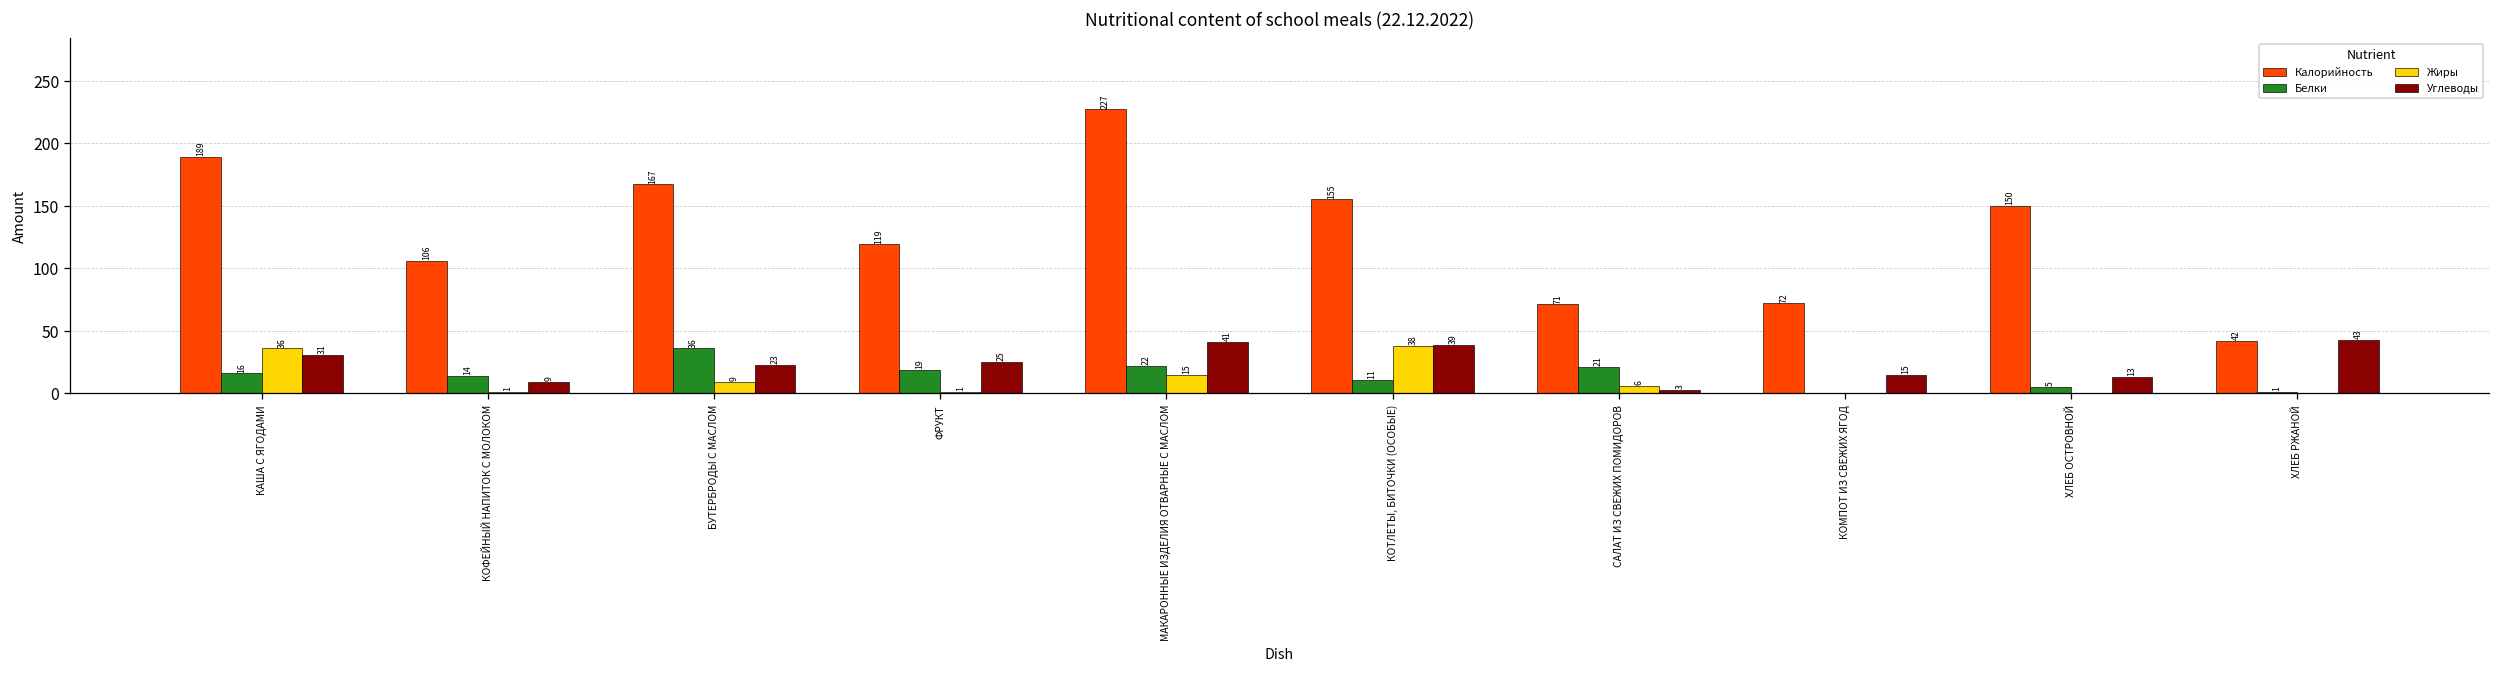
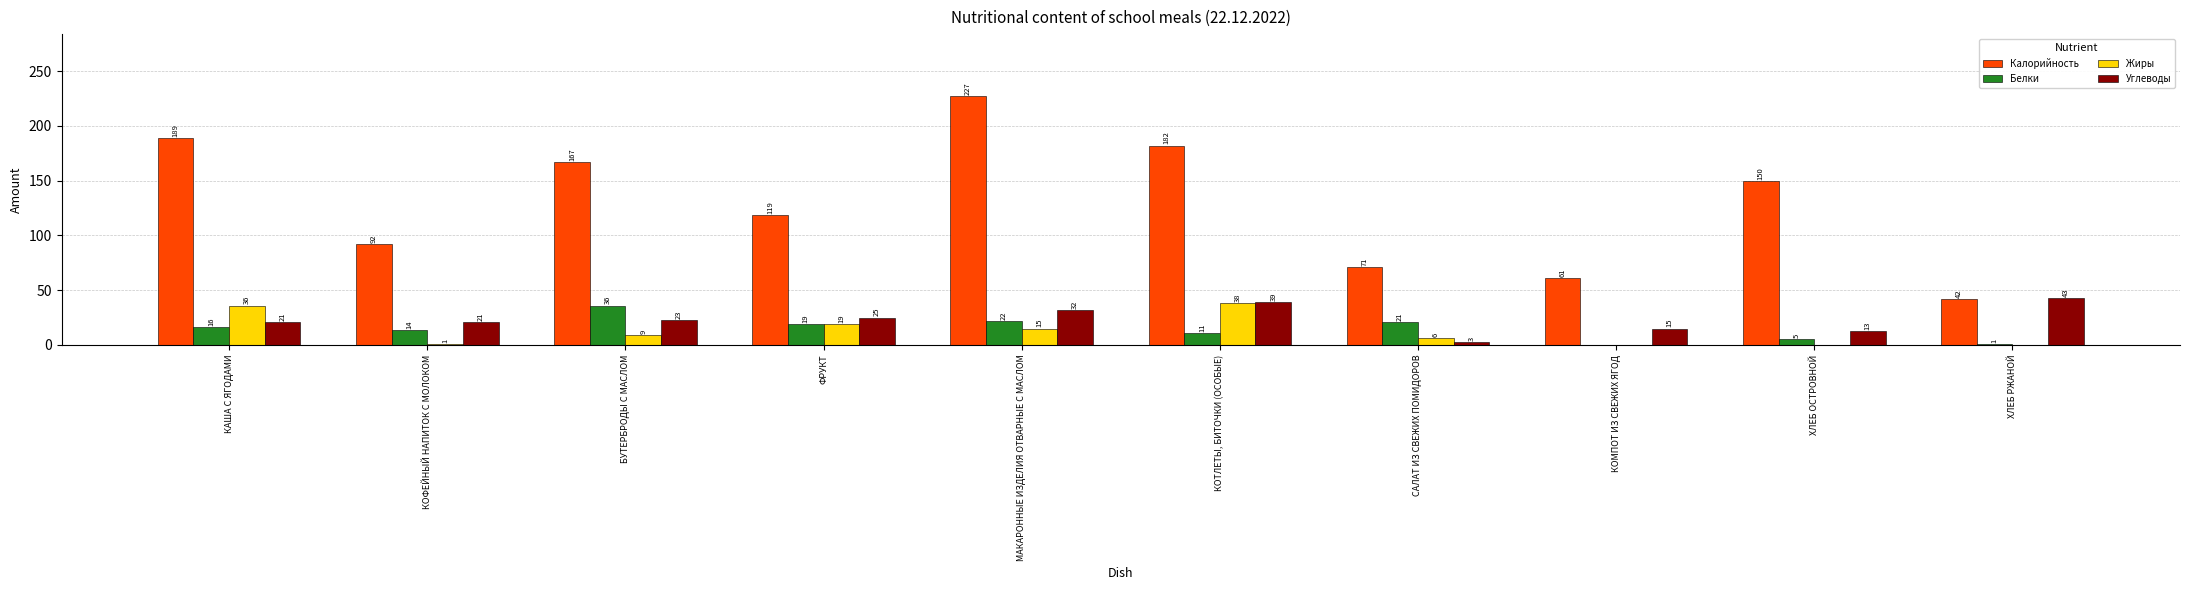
  {
    "Калорийность": {
      "КАША С ЯГОДАМИ": 189,
-     "КОФЕЙНЫЙ НАПИТОК С МОЛОКОМ": 106,
+     "КОФЕЙНЫЙ НАПИТОК С МОЛОКОМ": 92,
      "БУТЕРБРОДЫ С МАСЛОМ": 167,
      "ФРУКТ": 119,
      "МАКАРОННЫЕ ИЗДЕЛИЯ ОТВАРНЫЕ С МАСЛОМ": 227,
-     "КОТЛЕТЫ, БИТОЧКИ (ОСОБЫЕ)": 155,
+     "КОТЛЕТЫ, БИТОЧКИ (ОСОБЫЕ)": 182,
      "САЛАТ ИЗ СВЕЖИХ ПОМИДОРОВ": 71,
-     "КОМПОТ ИЗ СВЕЖИХ ЯГОД": 72,
+     "КОМПОТ ИЗ СВЕЖИХ ЯГОД": 61,
      "ХЛЕБ ОСТРОВНОЙ": 150,
      "ХЛЕБ РЖАНОЙ": 42
    },
    "Белки": {
      "КАША С ЯГОДАМИ": 16,
      "КОФЕЙНЫЙ НАПИТОК С МОЛОКОМ": 14,
      "БУТЕРБРОДЫ С МАСЛОМ": 36,
      "ФРУКТ": 19,
      "МАКАРОННЫЕ ИЗДЕЛИЯ ОТВАРНЫЕ С МАСЛОМ": 22,
      "КОТЛЕТЫ, БИТОЧКИ (ОСОБЫЕ)": 11,
      "САЛАТ ИЗ СВЕЖИХ ПОМИДОРОВ": 21,
      "ХЛЕБ ОСТРОВНОЙ": 5,
      "ХЛЕБ РЖАНОЙ": 1
    },
    "Жиры": {
      "КАША С ЯГОДАМИ": 36,
      "КОФЕЙНЫЙ НАПИТОК С МОЛОКОМ": 1,
      "БУТЕРБРОДЫ С МАСЛОМ": 9,
-     "ФРУКТ": 1,
+     "ФРУКТ": 19,
      "МАКАРОННЫЕ ИЗДЕЛИЯ ОТВАРНЫЕ С МАСЛОМ": 15,
      "КОТЛЕТЫ, БИТОЧКИ (ОСОБЫЕ)": 38,
      "САЛАТ ИЗ СВЕЖИХ ПОМИДОРОВ": 6
    },
    "Углеводы": {
-     "КАША С ЯГОДАМИ": 31,
-     "КОФЕЙНЫЙ НАПИТОК С МОЛОКОМ": 9,
+     "КАША С ЯГОДАМИ": 21,
+     "КОФЕЙНЫЙ НАПИТОК С МОЛОКОМ": 21,
      "БУТЕРБРОДЫ С МАСЛОМ": 23,
      "ФРУКТ": 25,
-     "МАКАРОННЫЕ ИЗДЕЛИЯ ОТВАРНЫЕ С МАСЛОМ": 41,
+     "МАКАРОННЫЕ ИЗДЕЛИЯ ОТВАРНЫЕ С МАСЛОМ": 32,
      "КОТЛЕТЫ, БИТОЧКИ (ОСОБЫЕ)": 39,
      "САЛАТ ИЗ СВЕЖИХ ПОМИДОРОВ": 3,
      "КОМПОТ ИЗ СВЕЖИХ ЯГОД": 15,
      "ХЛЕБ ОСТРОВНОЙ": 13,
      "ХЛЕБ РЖАНОЙ": 43
    }
  }
